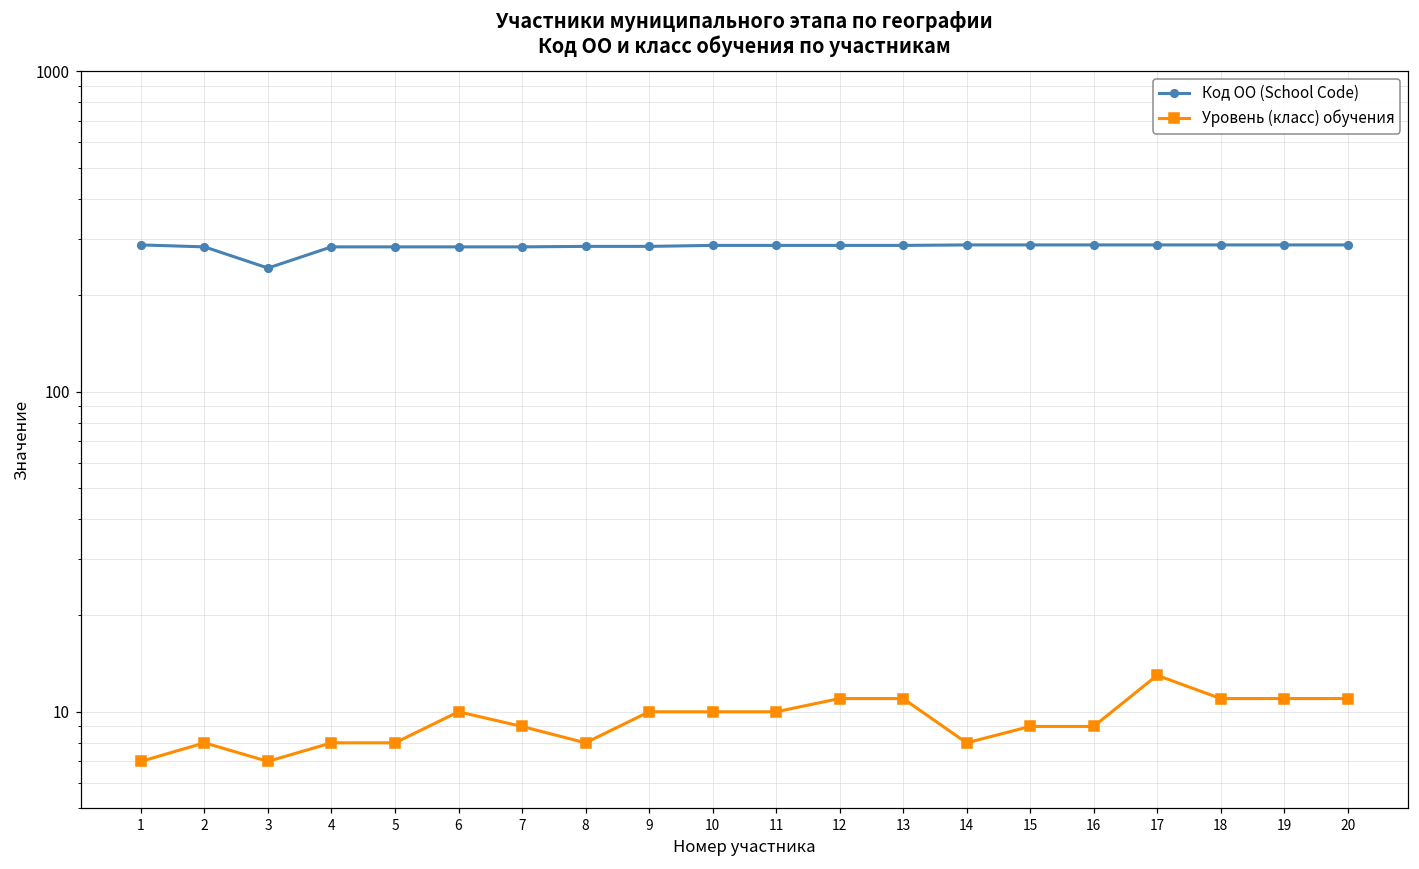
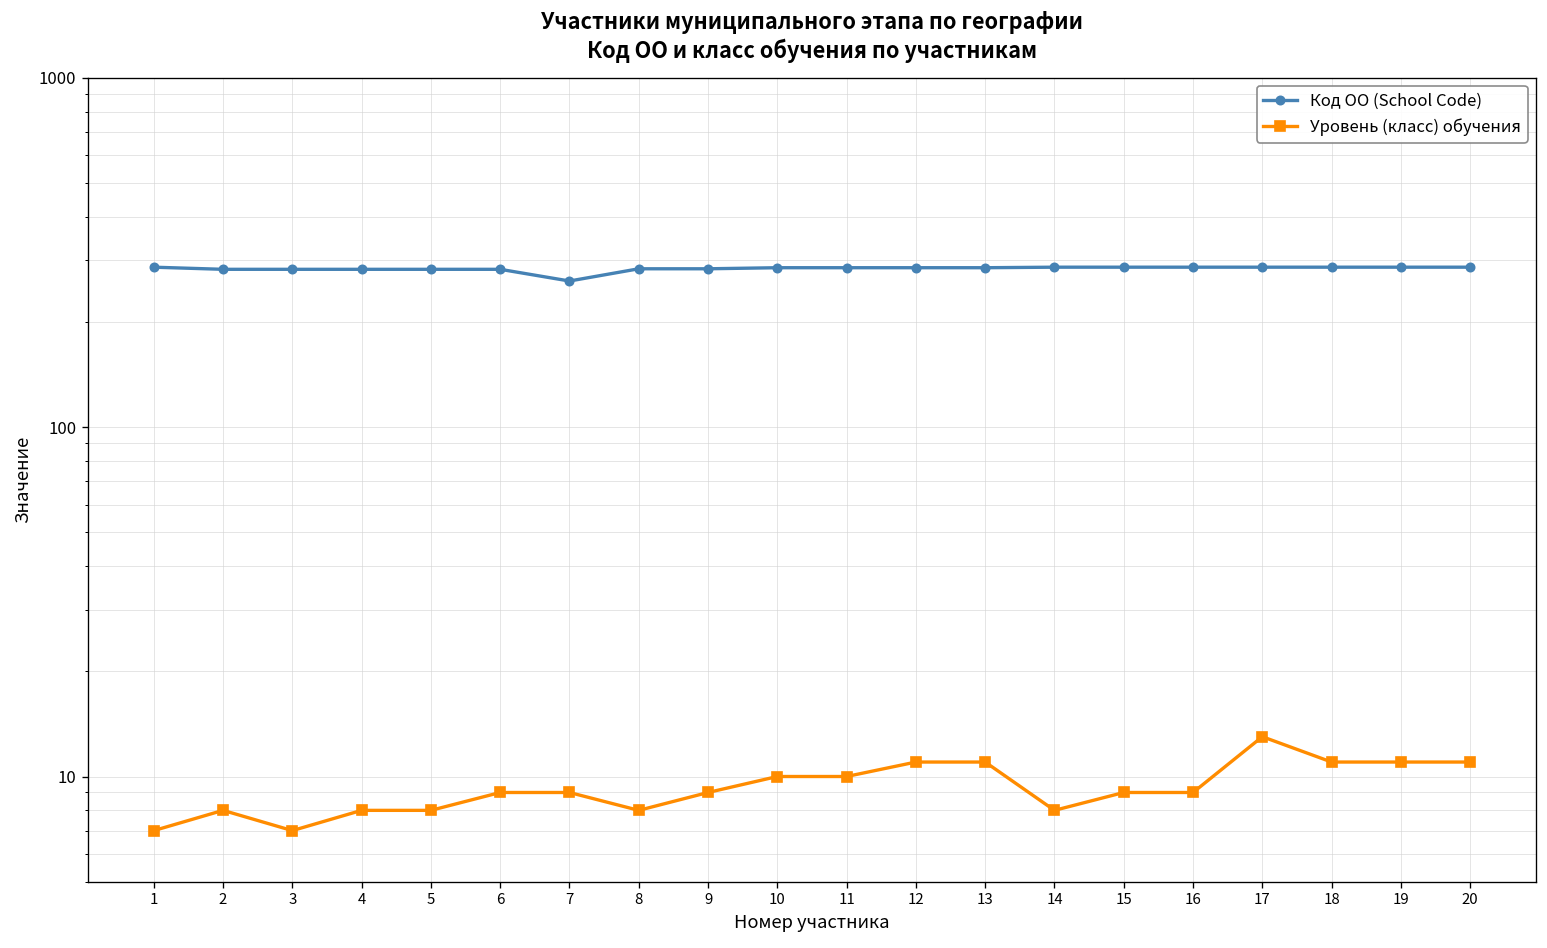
  {
    "Код ОО (School Code)": {
      "1": 290,
      "2": 280,
-     "3": 240,
+     "3": 280,
      "4": 280,
      "5": 280,
      "6": 280,
-     "7": 280,
+     "7": 260,
      "8": 280,
      "9": 280,
      "10": 290,
      "11": 290,
      "12": 290,
      "13": 290,
      "14": 290,
      "15": 290,
      "16": 290,
      "17": 290,
      "18": 290,
      "19": 290,
      "20": 290
    },
    "Уровень (класс) обучения": {
      "1": 7,
      "2": 8,
      "3": 7,
      "4": 8,
      "5": 8,
-     "6": 10,
+     "6": 9,
      "7": 9,
      "8": 8,
-     "9": 10,
+     "9": 9,
      "10": 10,
      "11": 10,
      "12": 11,
      "13": 11,
      "14": 8,
      "15": 9,
      "16": 9,
      "17": 13,
      "18": 11,
      "19": 11,
      "20": 11
    }
  }
